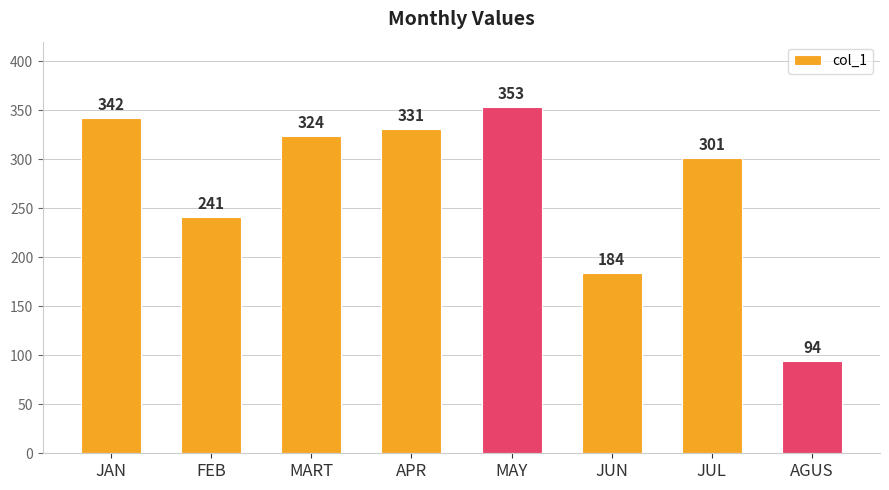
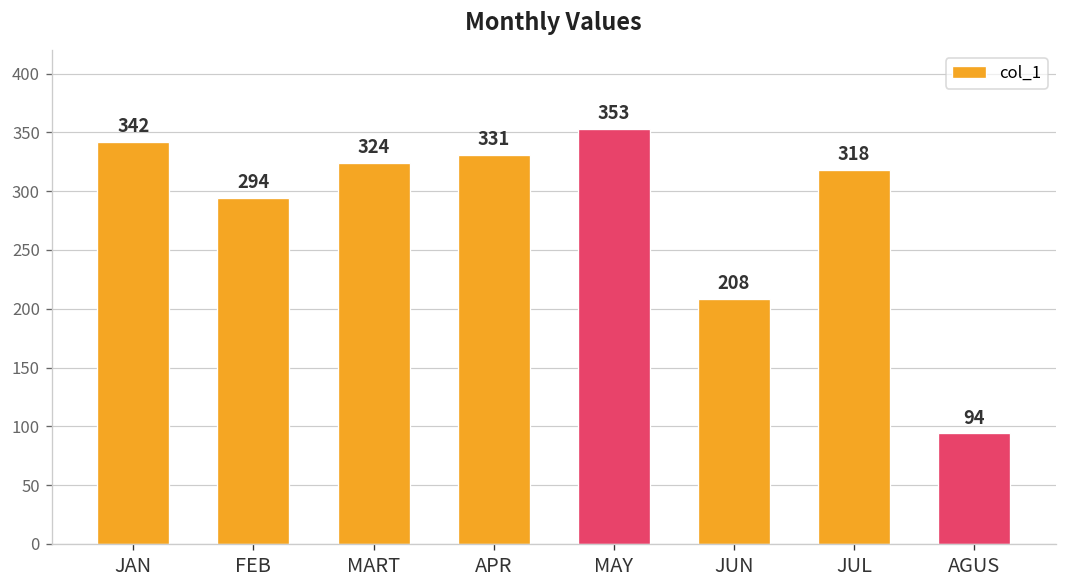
  {
    "JAN": 342,
-   "FEB": 241,
+   "FEB": 294,
    "MART": 324,
    "APR": 331,
    "MAY": 353,
-   "JUN": 184,
-   "JUL": 301,
+   "JUN": 208,
+   "JUL": 318,
    "AGUS": 94
  }
